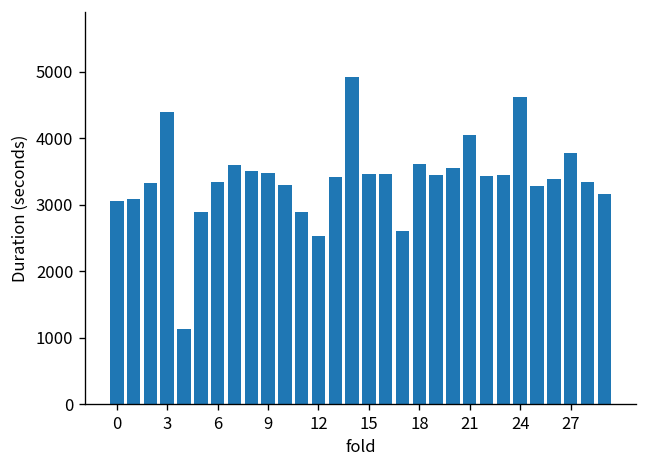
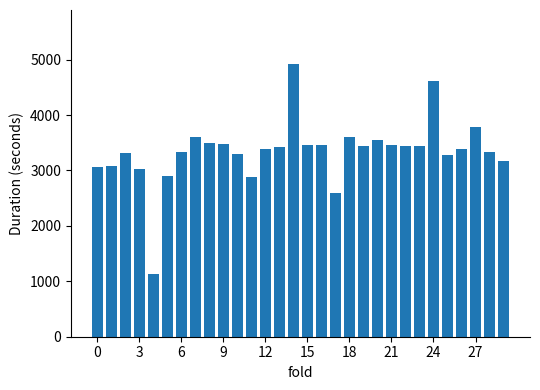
  {
    "0": 3100,
-   "3": 4400,
+   "3": 3000,
    "6": 3300,
    "9": 3500,
-   "12": 2500,
+   "12": 3400,
    "15": 3500,
    "18": 3600,
-   "21": 4000,
+   "21": 3500,
    "24": 4600,
    "27": 3800
  }
